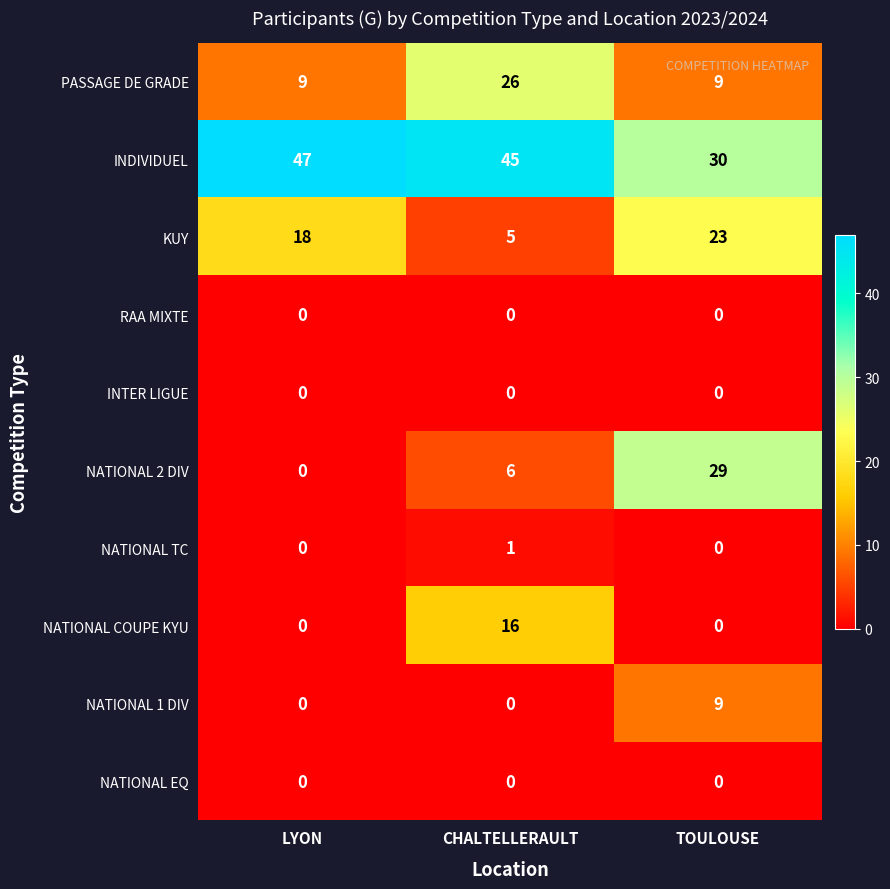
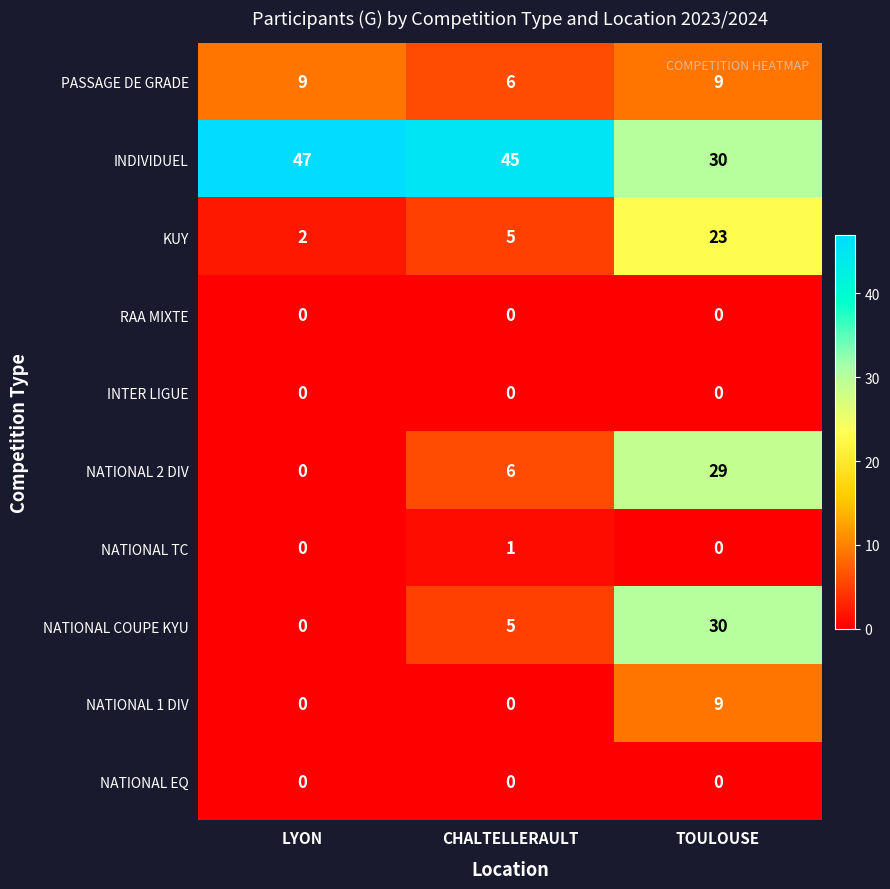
  {
    "PASSAGE DE GRADE": {
      "LYON": 9,
-     "CHALTELLERAULT": 26
+     "CHALTELLERAULT": 6
    },
    "INDIVIDUEL": {
      "LYON": 47,
      "CHALTELLERAULT": 45,
      "TOULOUSE": 30
    },
    "KUY": {
-     "LYON": 18,
+     "LYON": 2,
      "CHALTELLERAULT": 5,
      "TOULOUSE": 23
    },
    "RAA MIXTE": {
      "LYON": 0,
      "CHALTELLERAULT": 0,
      "TOULOUSE": 0
    },
    "INTER LIGUE": {
      "LYON": 0,
      "CHALTELLERAULT": 0,
      "TOULOUSE": 0
    },
    "NATIONAL 2 DIV": {
      "LYON": 0,
      "CHALTELLERAULT": 6,
      "TOULOUSE": 29
    },
    "NATIONAL TC": {
      "LYON": 0,
      "CHALTELLERAULT": 1,
      "TOULOUSE": 0
    },
    "NATIONAL COUPE KYU": {
      "LYON": 0,
-     "CHALTELLERAULT": 16,
-     "TOULOUSE": 0
+     "CHALTELLERAULT": 5,
+     "TOULOUSE": 30
    },
    "NATIONAL 1 DIV": {
      "LYON": 0,
      "CHALTELLERAULT": 0,
      "TOULOUSE": 9
    },
    "NATIONAL EQ": {
      "LYON": 0,
      "CHALTELLERAULT": 0,
      "TOULOUSE": 0
    }
  }
